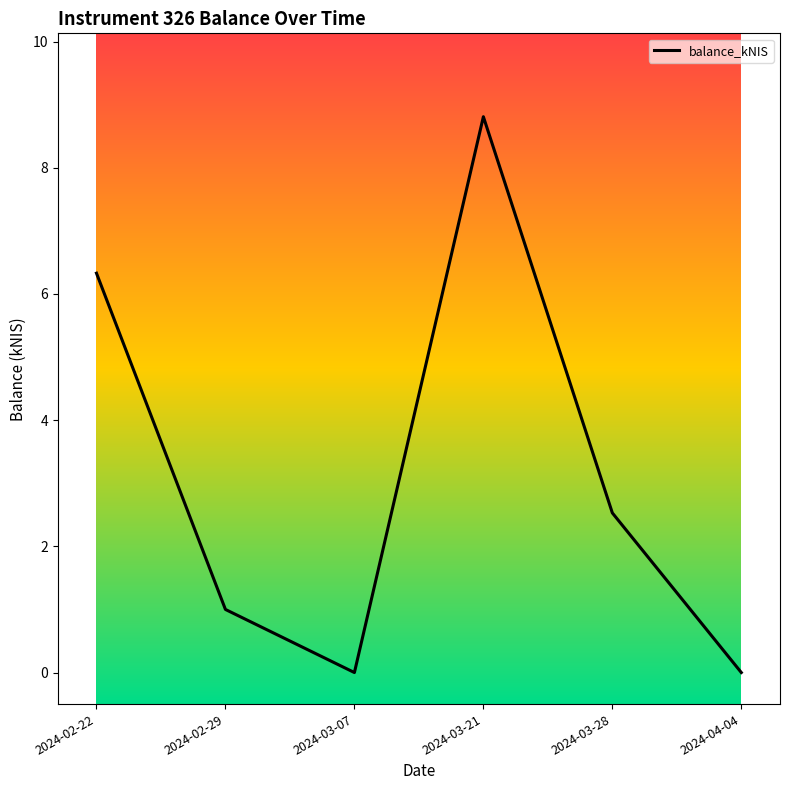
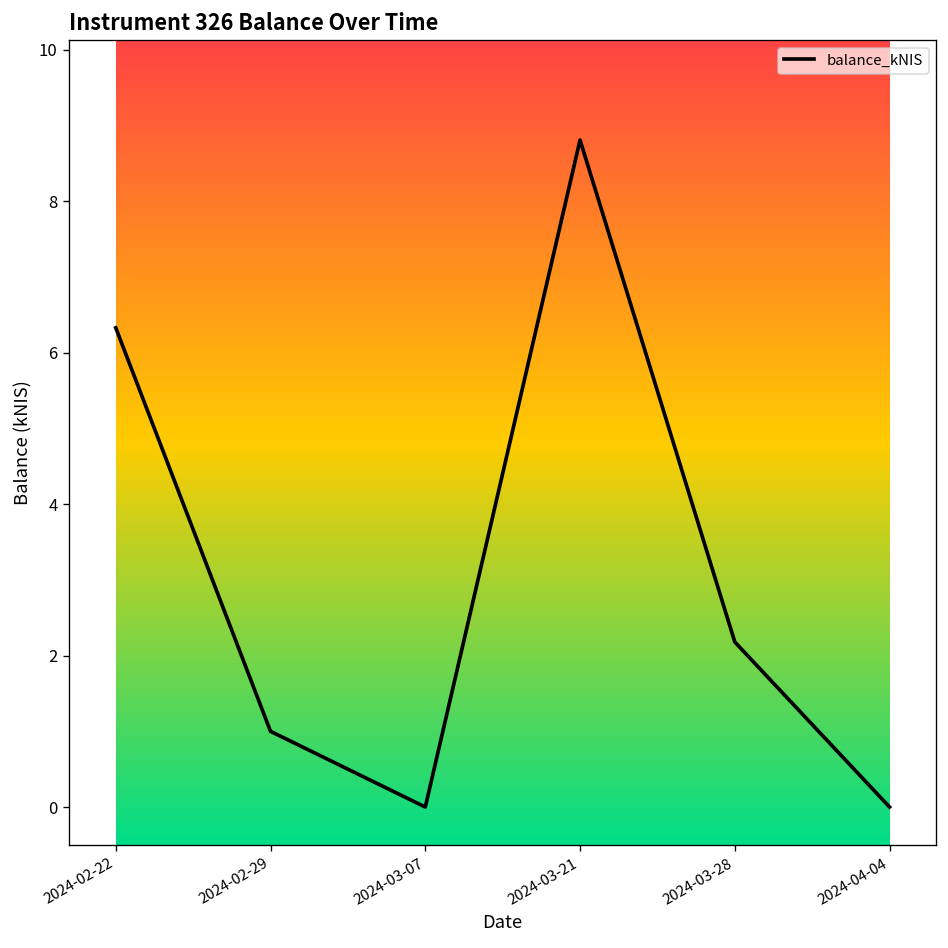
  {
    "2024-02-22": 6.3,
    "2024-02-29": 1.0,
    "2024-03-07": 0.0,
    "2024-03-21": 8.8,
-   "2024-03-28": 2.5,
+   "2024-03-28": 2.2,
    "2024-04-04": 0.0
  }
